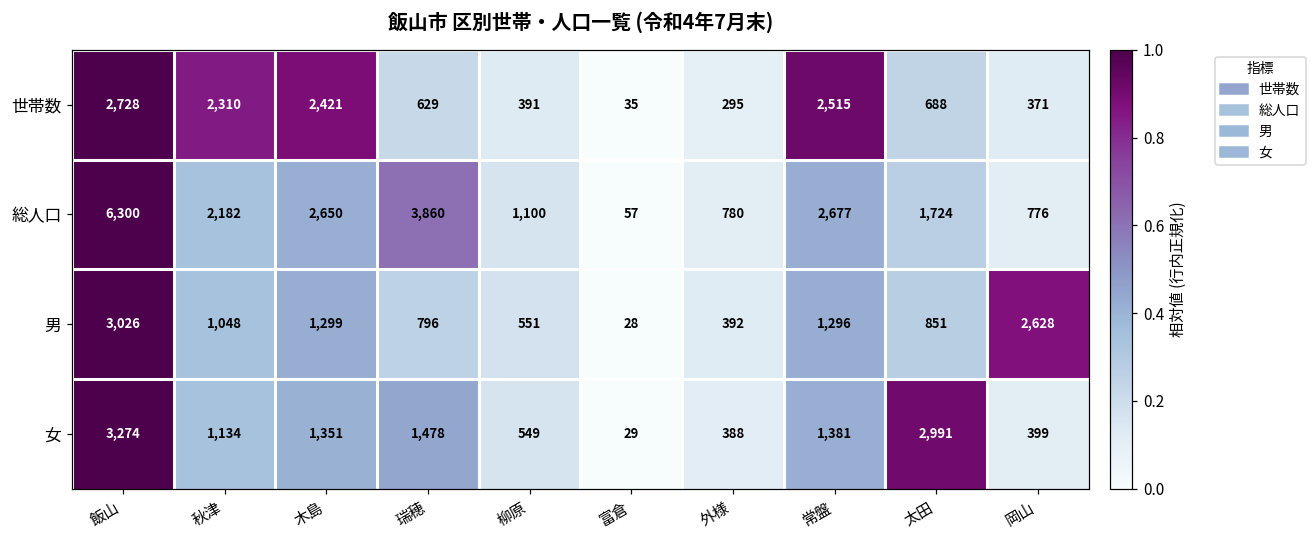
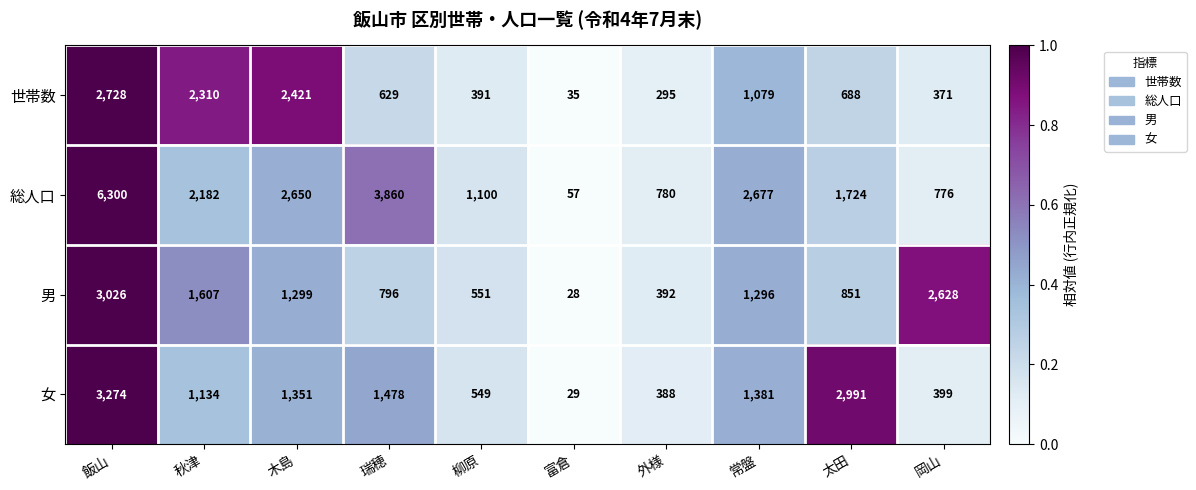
  {
    "世帯数": {
      "飯山": "2,728",
      "秋津": "2,310",
      "木島": "2,421",
      "瑞穂": "629",
      "柳原": "391",
      "富倉": "35",
      "外様": "295",
-     "常盤": "2,515",
+     "常盤": "1,079",
      "太田": "688",
      "岡山": "371"
    },
    "総人口": {
      "飯山": "6,300",
      "秋津": "2,182",
      "木島": "2,650",
      "瑞穂": "3,860",
      "柳原": "1,100",
      "富倉": "57",
      "外様": "780",
      "常盤": "2,677",
      "太田": "1,724",
      "岡山": "776"
    },
    "男": {
      "飯山": "3,026",
-     "秋津": "1,048",
+     "秋津": "1,607",
      "木島": "1,299",
      "瑞穂": "796",
      "柳原": "551",
      "富倉": "28",
      "外様": "392",
      "常盤": "1,296",
      "太田": "851",
      "岡山": "2,628"
    },
    "女": {
      "飯山": "3,274",
      "秋津": "1,134",
      "木島": "1,351",
      "瑞穂": "1,478",
      "柳原": "549",
      "富倉": "29",
      "外様": "388",
      "常盤": "1,381",
      "太田": "2,991",
      "岡山": "399"
    }
  }
